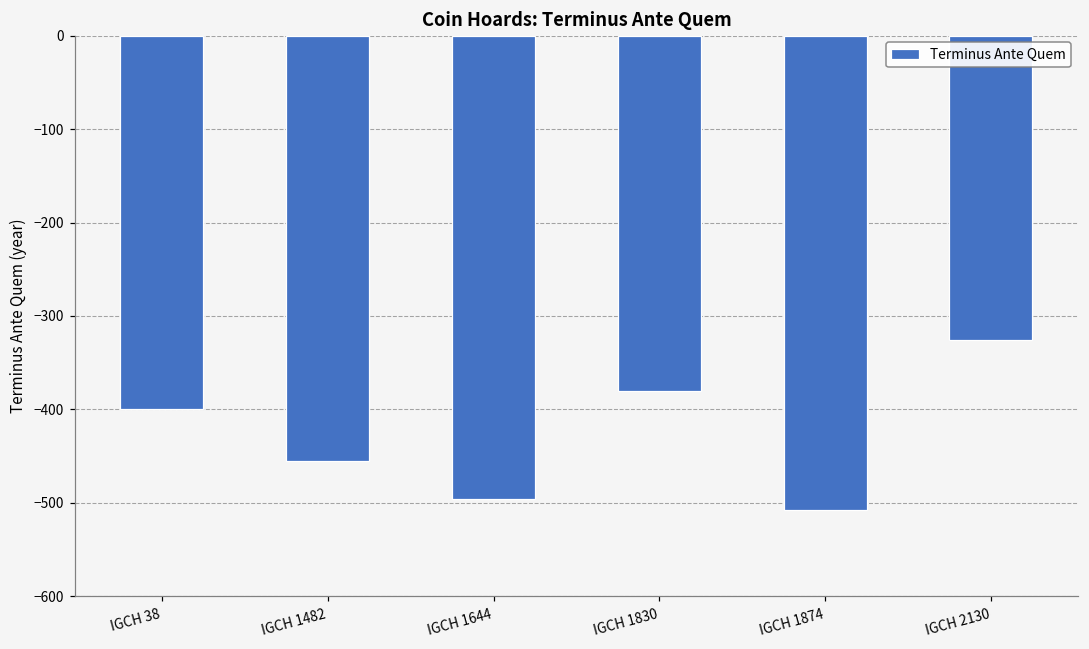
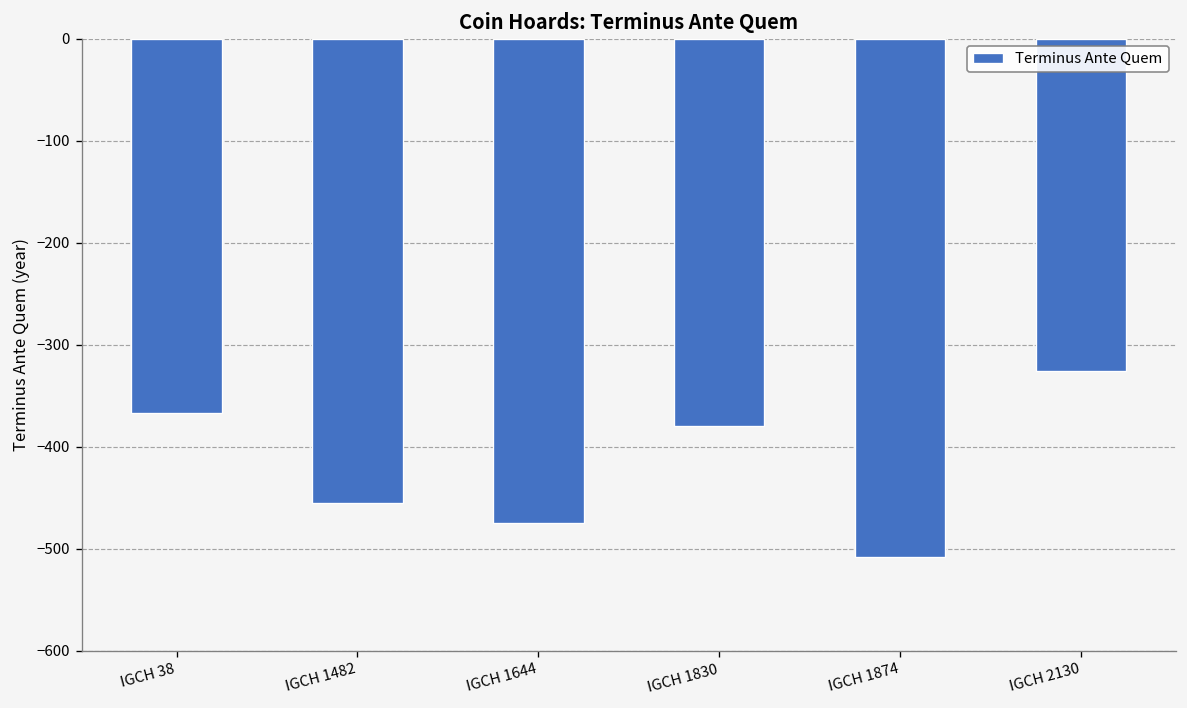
  {
-   "IGCH 38": -400,
+   "IGCH 38": -370,
    "IGCH 1482": -460,
-   "IGCH 1644": -500,
+   "IGCH 1644": -480,
    "IGCH 1830": -380,
    "IGCH 1874": -510,
    "IGCH 2130": -330
  }
